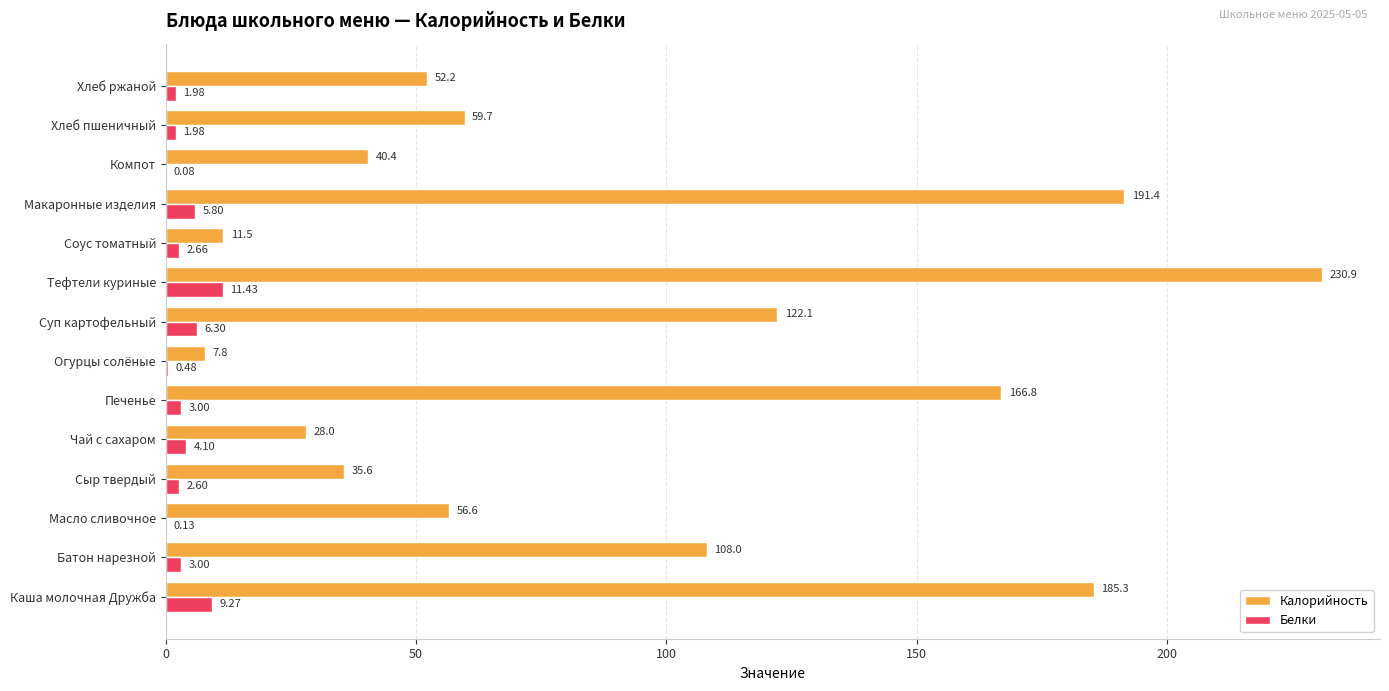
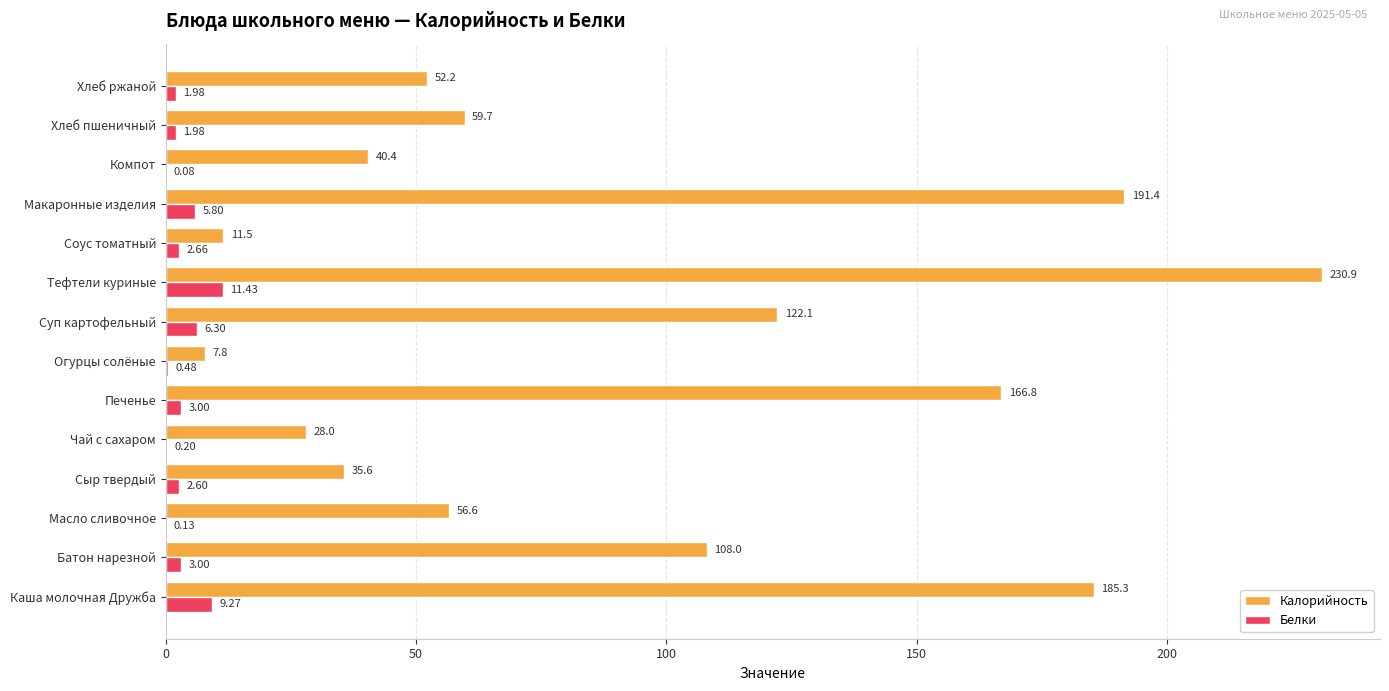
  {
    "Калорийность": {
      "Хлеб ржаной": 52.2,
      "Хлеб пшеничный": 59.7,
      "Компот": 40.4,
      "Макаронные изделия": 191.4,
      "Соус томатный": 11.5,
      "Тефтели куриные": 230.9,
      "Суп картофельный": 122.1,
      "Огурцы солёные": 7.8,
      "Печенье": 166.8,
      "Чай с сахаром": 28.0,
      "Сыр твердый": 35.6,
      "Масло сливочное": 56.6,
      "Батон нарезной": 108.0,
      "Каша молочная Дружба": 185.3
    },
    "Белки": {
      "Хлеб ржаной": 1.98,
      "Хлеб пшеничный": 1.98,
      "Компот": 0.08,
      "Макаронные изделия": 5.80,
      "Соус томатный": 2.66,
      "Тефтели куриные": 11.43,
      "Суп картофельный": 6.30,
      "Огурцы солёные": 0.48,
      "Печенье": 3.00,
-     "Чай с сахаром": 4.10,
+     "Чай с сахаром": 0.20,
      "Сыр твердый": 2.60,
      "Масло сливочное": 0.13,
      "Батон нарезной": 3.00,
      "Каша молочная Дружба": 9.27
    }
  }
